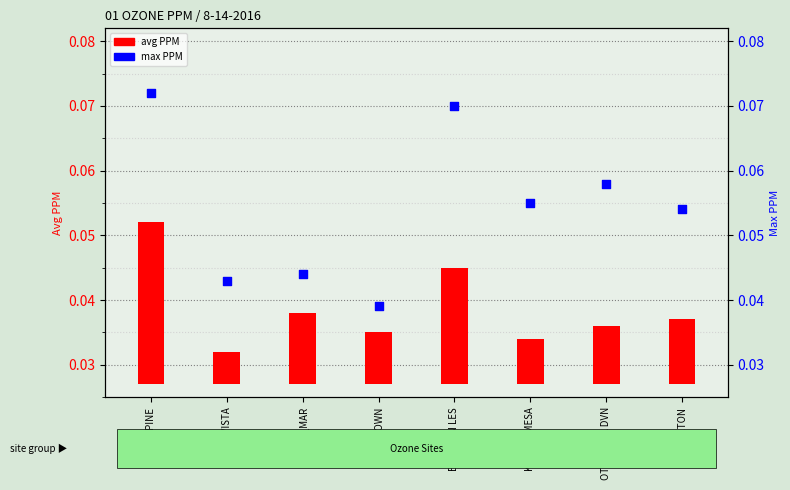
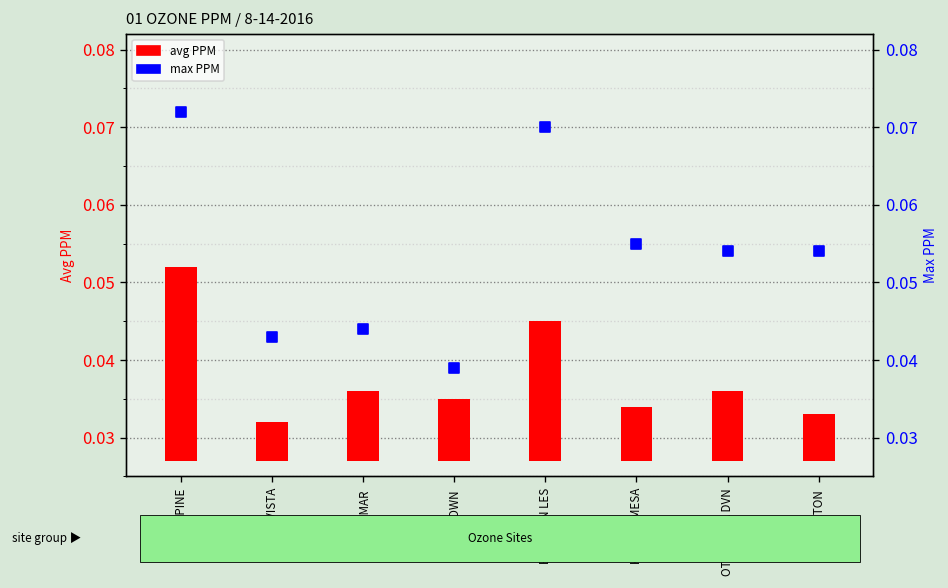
  {
    "avg PPM": {
      "ALPINE": 0.052,
      "CHULA VISTA": 0.032,
-     "DEL_MAR": 0.038,
+     "DEL_MAR": 0.036,
      "DOWNTOWN": 0.035,
      "EL CAJON LES": 0.045,
      "KEARNY MESA": 0.034,
      "OTAY MESA DVN": 0.036,
-     "PENDLETON": 0.037
+     "PENDLETON": 0.033
    },
    "max PPM": {
-     "OTAY MESA DVN": 0.058
+     "OTAY MESA DVN": 0.054
    }
  }
